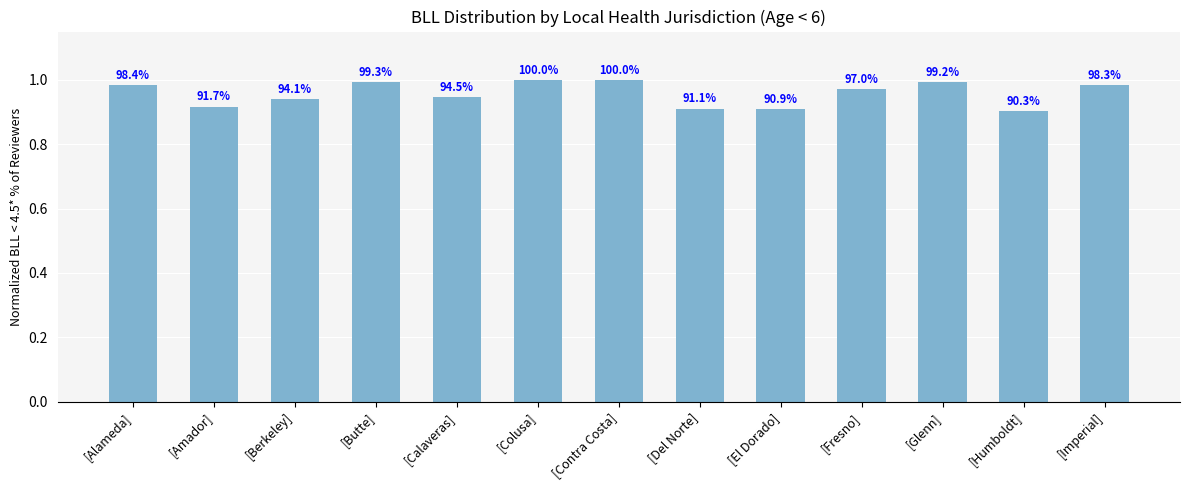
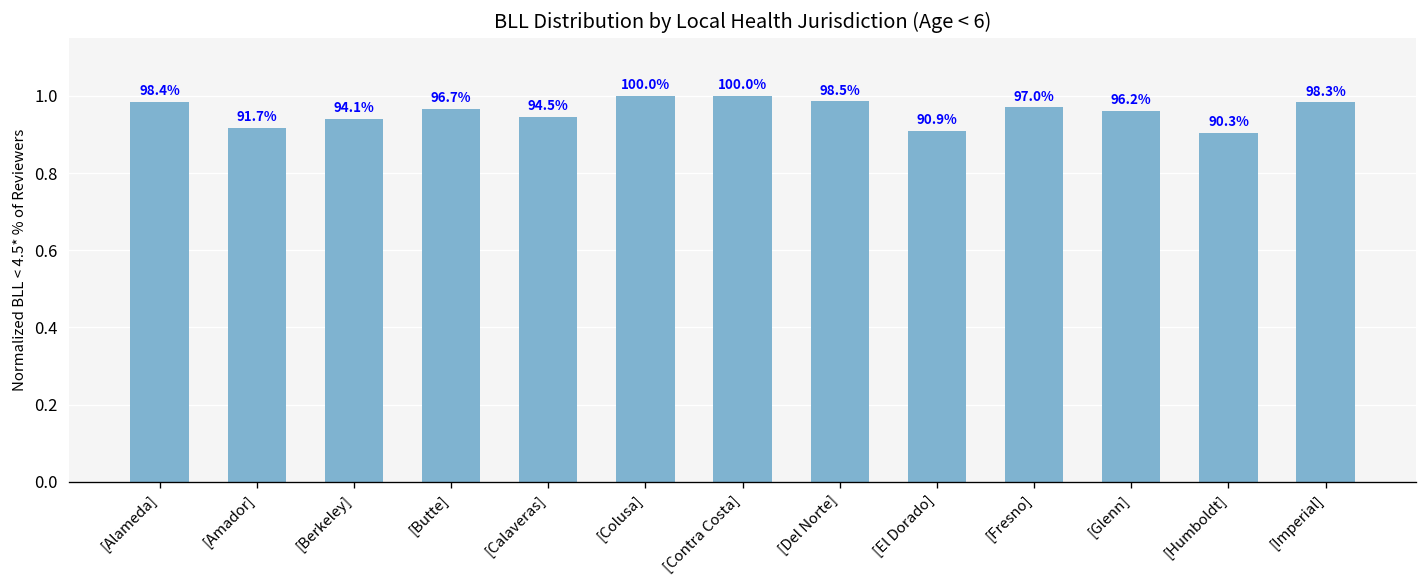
  {
    "[Alameda]": "98.4%",
    "[Amador]": "91.7%",
    "[Berkeley]": "94.1%",
-   "[Butte]": "99.3%",
+   "[Butte]": "96.7%",
    "[Calaveras]": "94.5%",
    "[Colusa]": "100.0%",
    "[Contra Costa]": "100.0%",
-   "[Del Norte]": "91.1%",
+   "[Del Norte]": "98.5%",
    "[El Dorado]": "90.9%",
    "[Fresno]": "97.0%",
-   "[Glenn]": "99.2%",
+   "[Glenn]": "96.2%",
    "[Humboldt]": "90.3%",
    "[Imperial]": "98.3%"
  }
